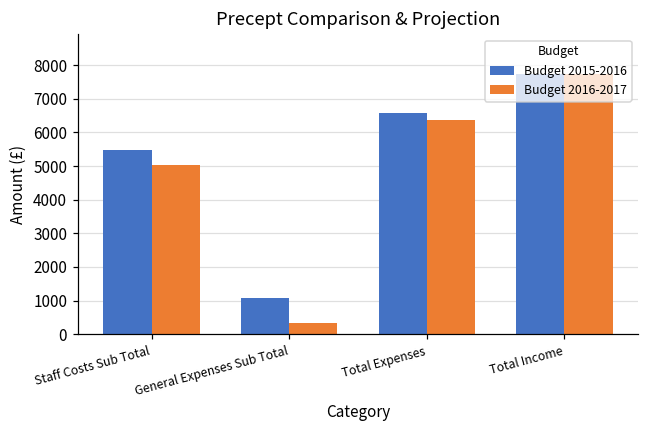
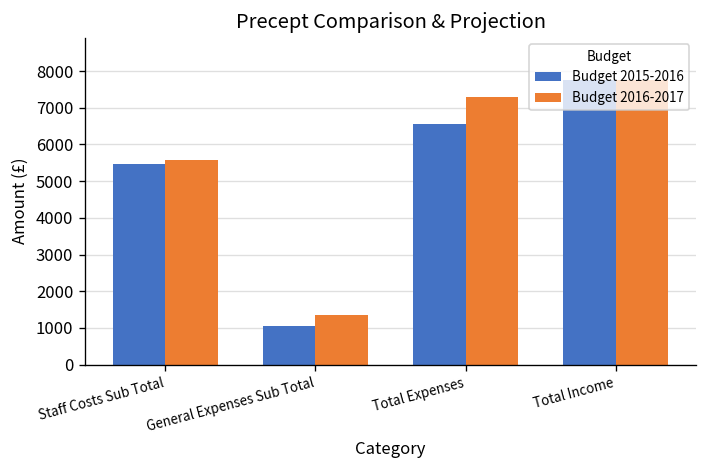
  {
    "Budget 2015-2016": {
      "Staff Costs Sub Total": 5500,
      "General Expenses Sub Total": 1100,
      "Total Expenses": 6600
    },
    "Budget 2016-2017": {
-     "Staff Costs Sub Total": 5000,
-     "General Expenses Sub Total": 300,
-     "Total Expenses": 6400
+     "Staff Costs Sub Total": 5600,
+     "General Expenses Sub Total": 1300,
+     "Total Expenses": 7300
    }
  }
